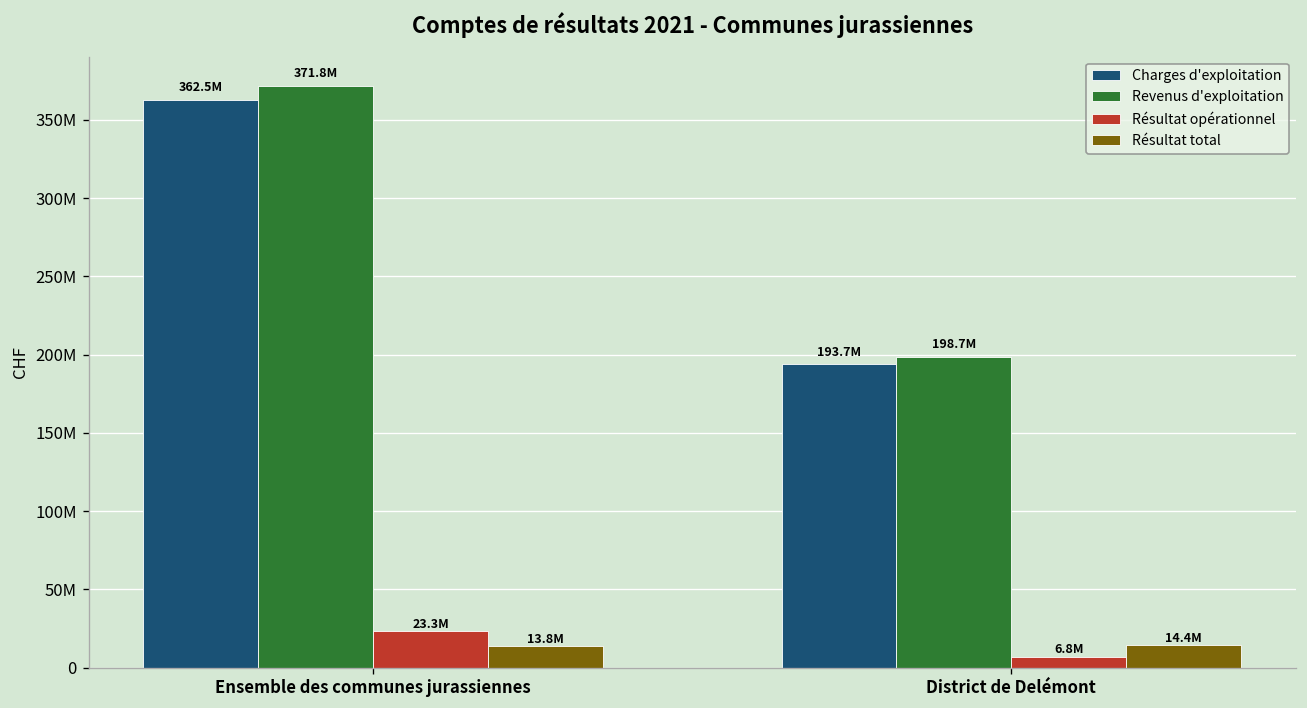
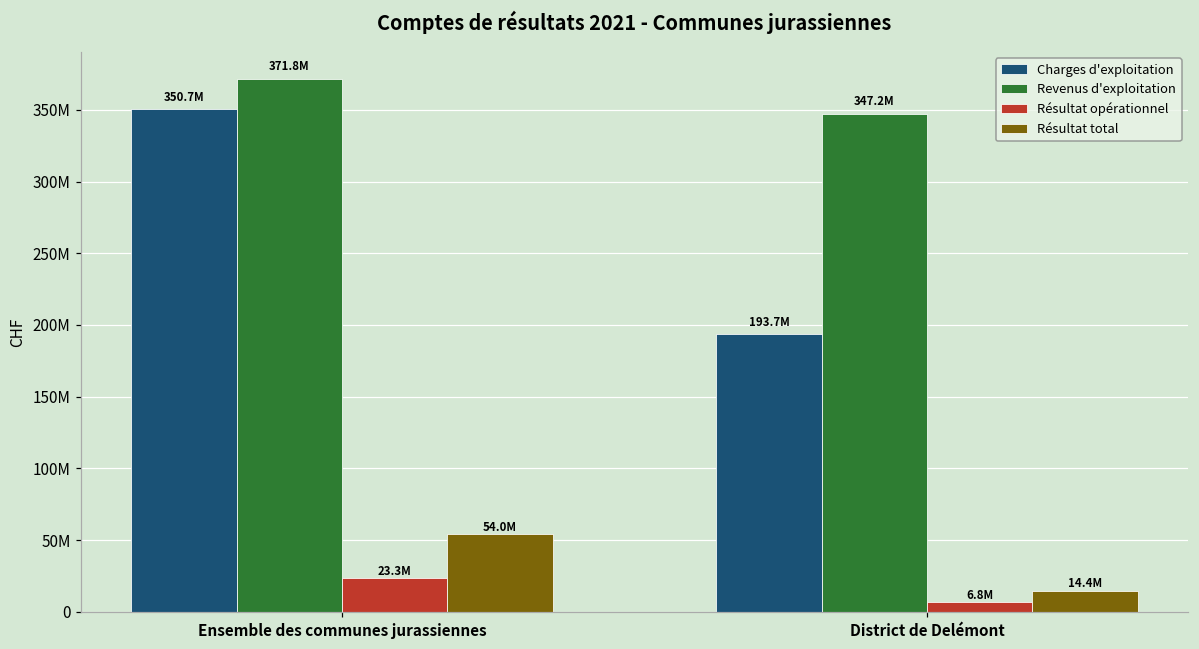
  {
    "Charges d'exploitation": {
-     "Ensemble des communes jurassiennes": "362.5M",
+     "Ensemble des communes jurassiennes": "350.7M",
      "District de Delémont": "193.7M"
    },
    "Revenus d'exploitation": {
      "Ensemble des communes jurassiennes": "371.8M",
-     "District de Delémont": "198.7M"
+     "District de Delémont": "347.2M"
    },
    "Résultat opérationnel": {
      "Ensemble des communes jurassiennes": "23.3M",
      "District de Delémont": "6.8M"
    },
    "Résultat total": {
-     "Ensemble des communes jurassiennes": "13.8M",
+     "Ensemble des communes jurassiennes": "54.0M",
      "District de Delémont": "14.4M"
    }
  }
